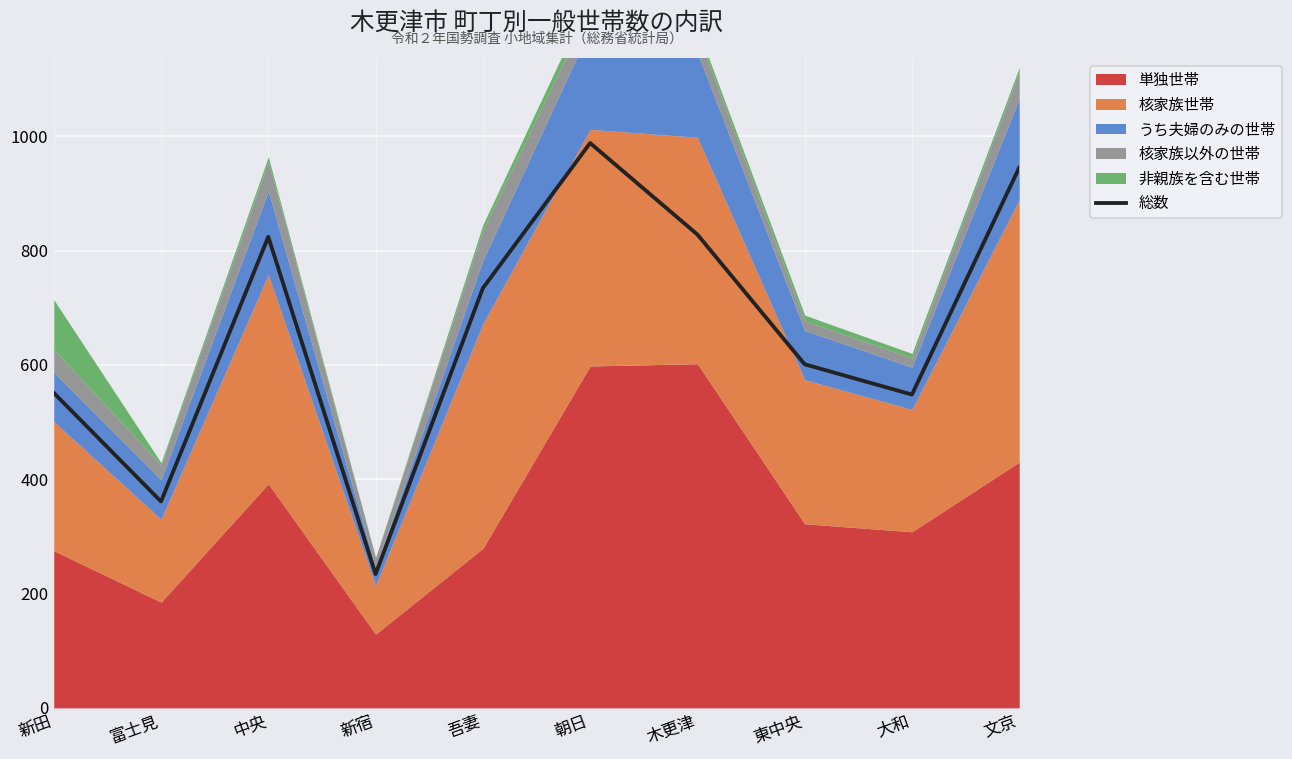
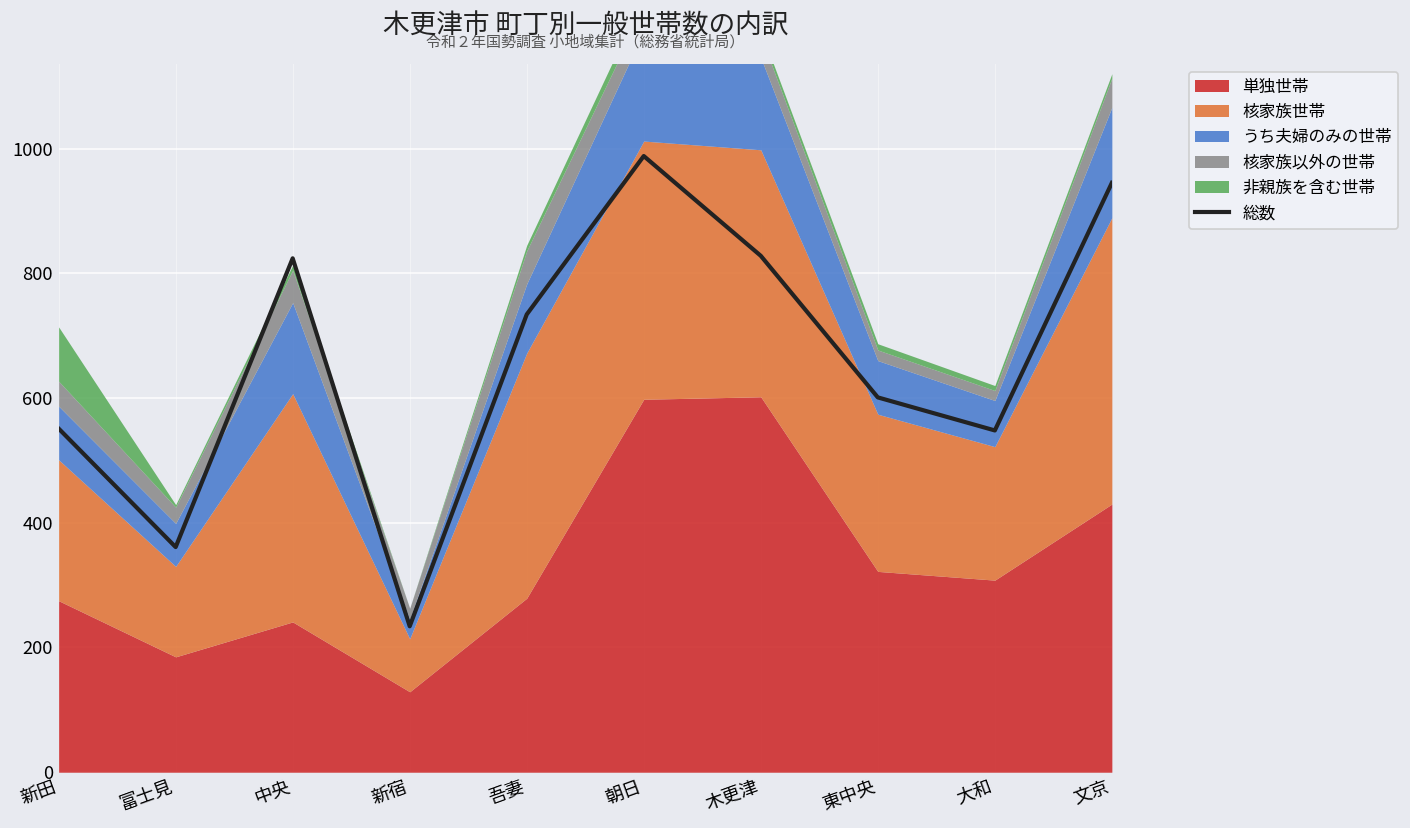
  {
    "総数": {
      "新田": 550,
      "富士見": 360,
      "中央": 820,
      "新宿": 230,
      "吾妻": 730,
      "朝日": 990,
      "木更津": 830,
      "東中央": 600,
      "大和": 550,
      "文京": 950
    },
    "単独世帯": {
      "新田": 280,
      "富士見": 190,
-     "中央": 390,
+     "中央": 240,
      "新宿": 130,
      "吾妻": 280,
      "朝日": 600,
      "木更津": 600,
      "東中央": 320,
      "大和": 310,
      "文京": 430
    },
    "核家族世帯": {
      "新田": 230,
      "富士見": 150,
      "中央": 370,
      "新宿": 90,
      "吾妻": 390,
      "朝日": 410,
      "木更津": 400,
      "東中央": 250,
      "大和": 210,
      "文京": 460
    },
    "うち夫婦のみの世帯": {
      "新田": 90,
      "富士見": 70,
      "中央": 150,
      "新宿": 30,
      "吾妻": 110,
      "東中央": 90,
      "大和": 70,
      "文京": 180
    },
    "核家族以外の世帯": {
      "新田": 40,
      "中央": 50,
      "吾妻": 50,
      "東中央": 20,
      "大和": 20,
      "文京": 50
    },
    "非親族を含む世帯": {
      "新田": 90,
      "中央": 10,
      "吾妻": 10,
      "東中央": 10,
      "大和": 10,
      "文京": 10
    }
  }
